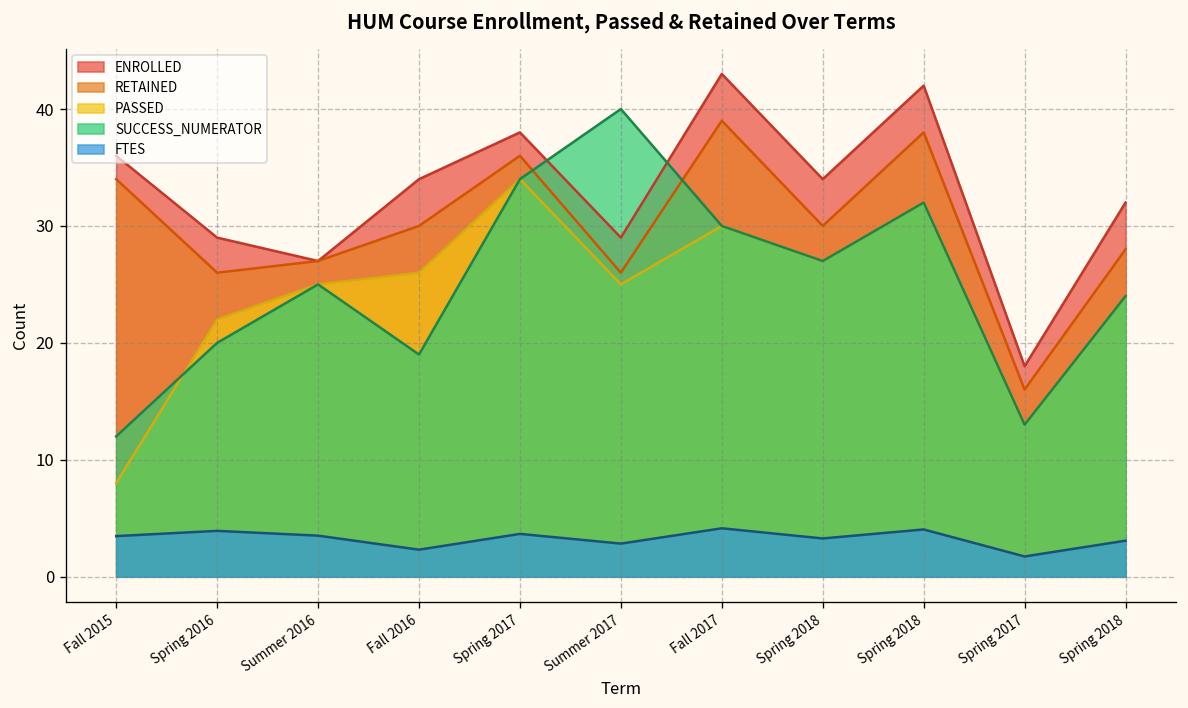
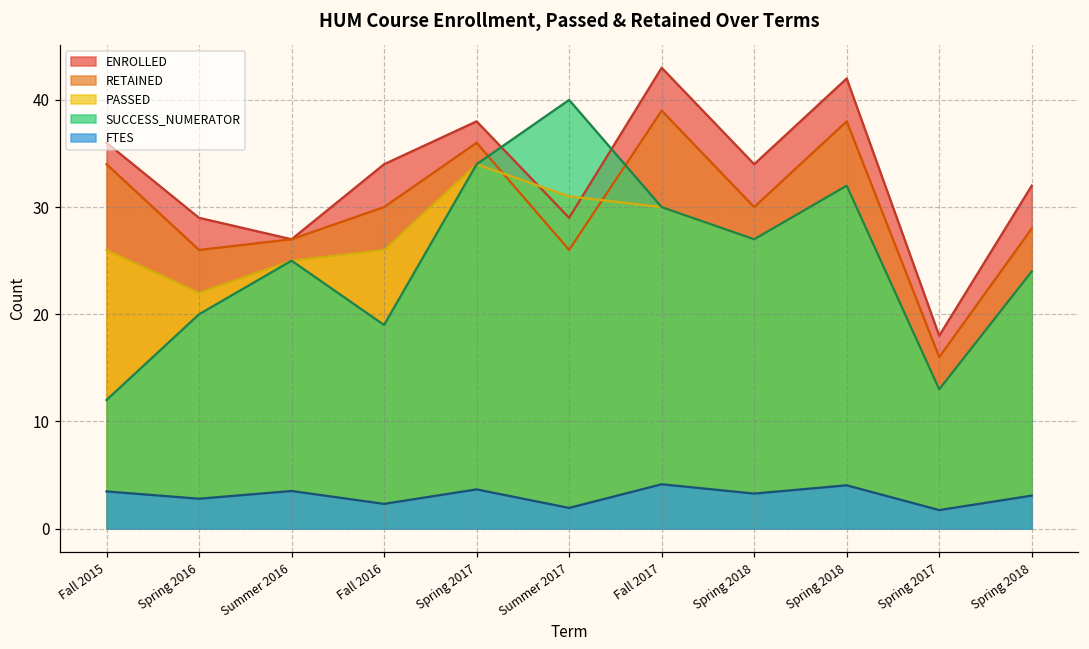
  {
    "PASSED": {
-     "Fall 2015": 8,
+     "Fall 2015": 26,
      "Spring 2016": 22,
      "Fall 2016": 26,
-     "Summer 2017": 25
+     "Summer 2017": 31
    },
    "SUCCESS_NUMERATOR": {
      "Fall 2015": 12,
      "Spring 2016": 20,
      "Fall 2016": 19,
      "Summer 2017": 40
    },
    "FTES": {
      "Fall 2015": 3,
-     "Spring 2016": 4,
+     "Spring 2016": 3,
      "Summer 2016": 4,
      "Fall 2016": 2,
-     "Summer 2017": 3,
+     "Summer 2017": 2,
      "Fall 2017": 4
    }
  }
